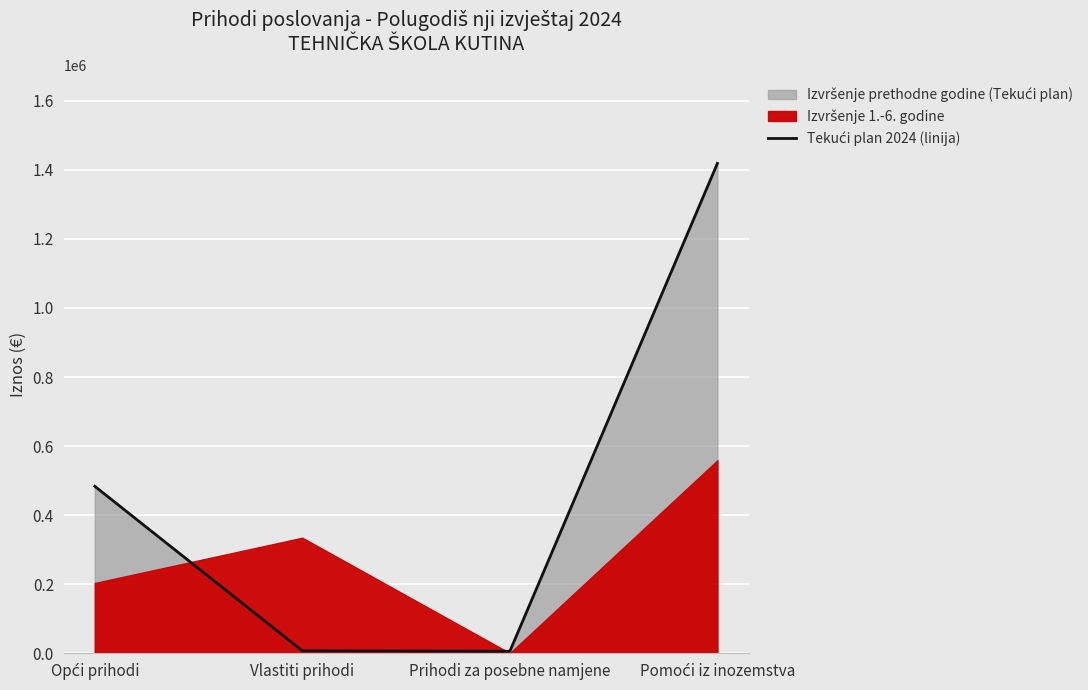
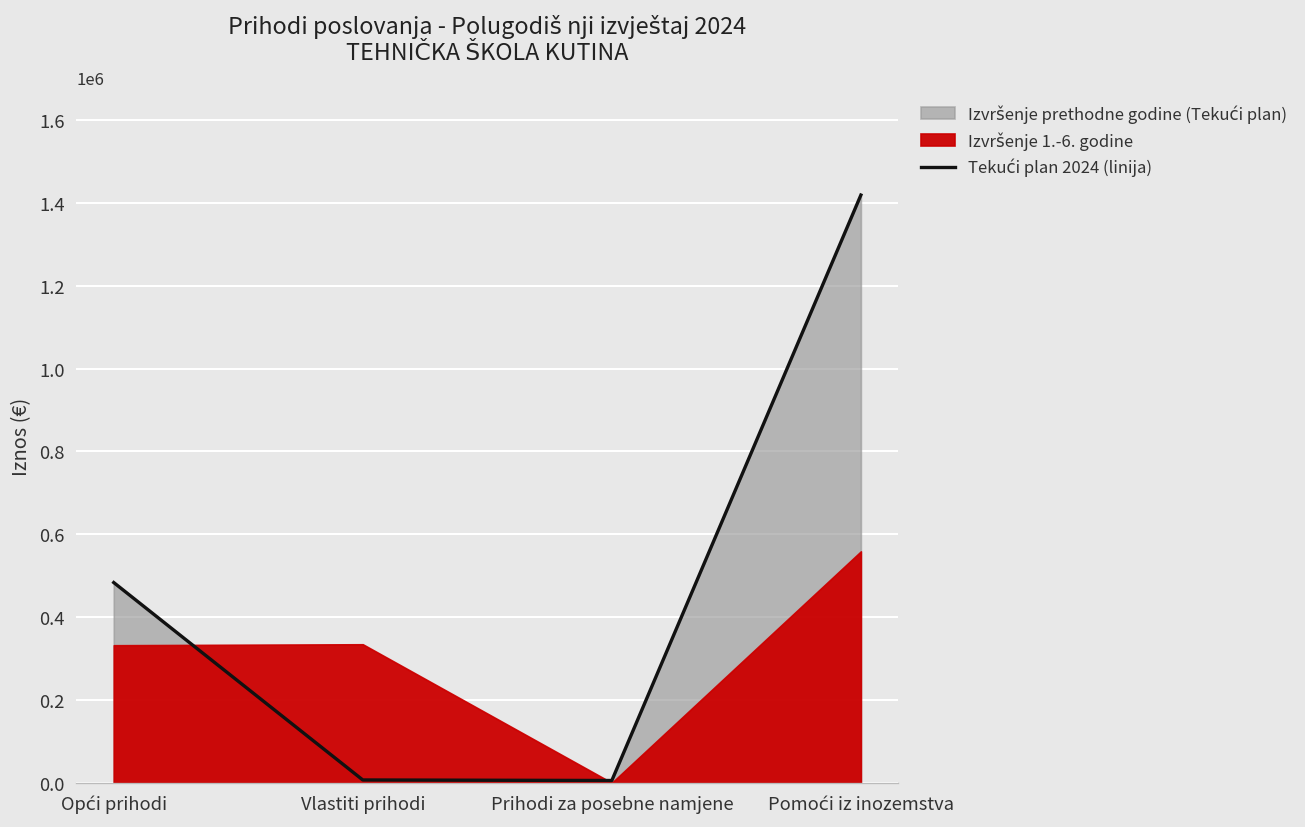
  {
    "Izvršenje prethodne godine (Tekući plan)": {
      "Opći prihodi": 480000,
      "Vlastiti prihodi": 10000,
      "Pomoći iz inozemstva": 1420000
    },
    "Izvršenje 1.-6. godine": {
-     "Opći prihodi": 200000,
+     "Opći prihodi": 330000,
      "Vlastiti prihodi": 330000,
      "Pomoći iz inozemstva": 560000
    }
  }
